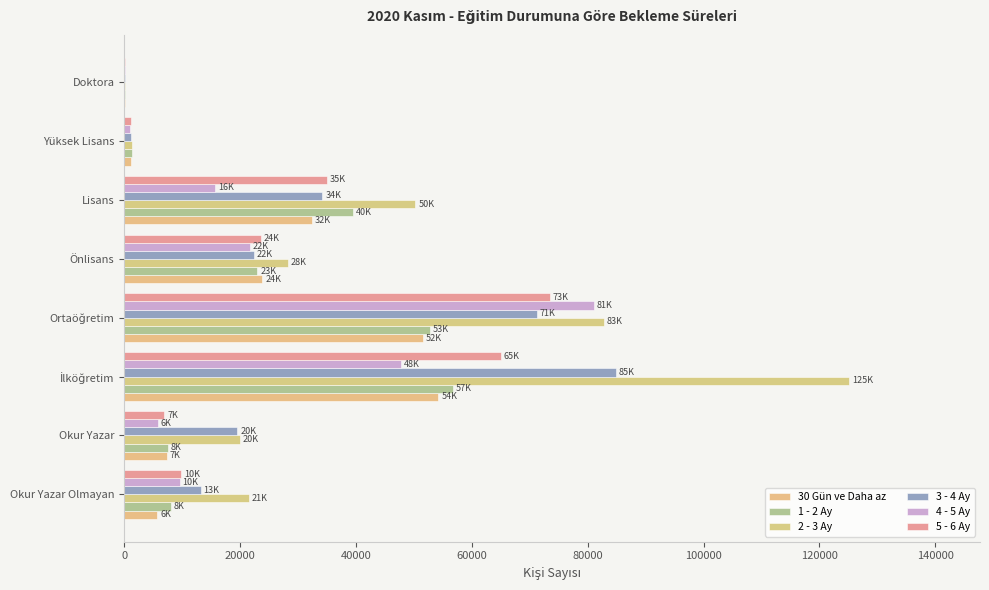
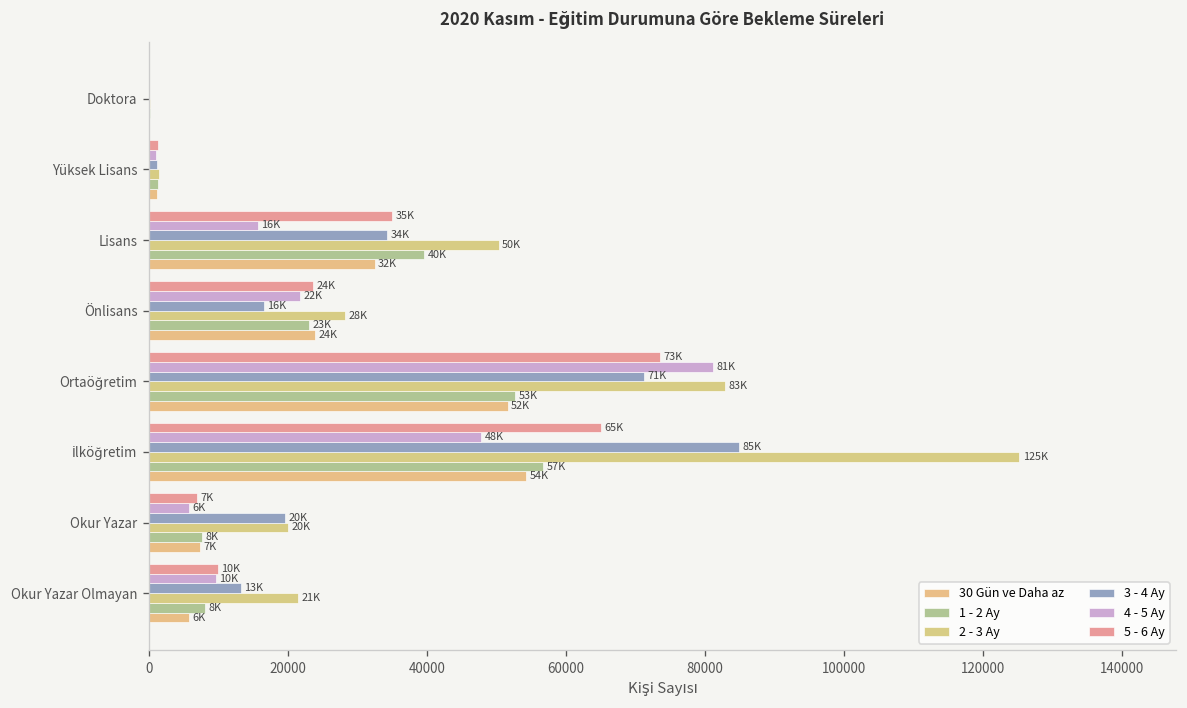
  {
    "3 - 4 Ay": {
      "Lisans": "34K",
-     "Önlisans": "22K",
+     "Önlisans": "16K",
      "Ortaöğretim": "71K",
      "İlköğretim": "85K",
      "Okur Yazar": "20K",
      "Okur Yazar Olmayan": "13K"
    },
    "4 - 5 Ay": {
      "Lisans": "16K",
      "Önlisans": "22K",
      "Ortaöğretim": "81K",
      "İlköğretim": "48K",
      "Okur Yazar": "6K",
      "Okur Yazar Olmayan": "10K"
    }
  }
